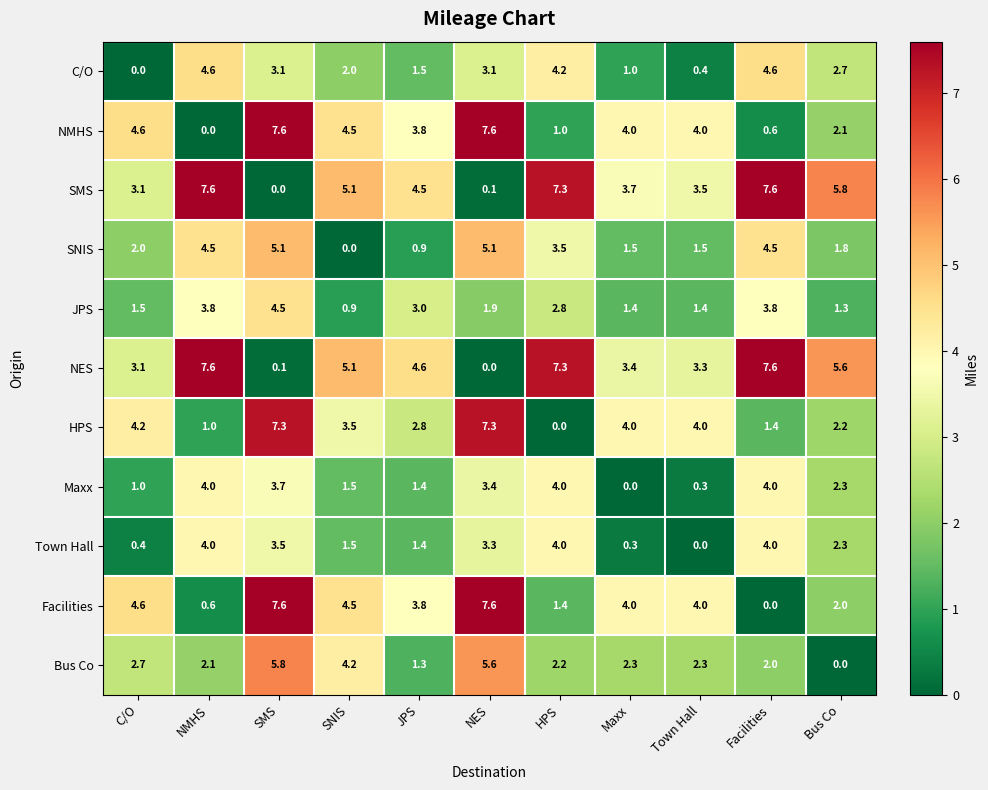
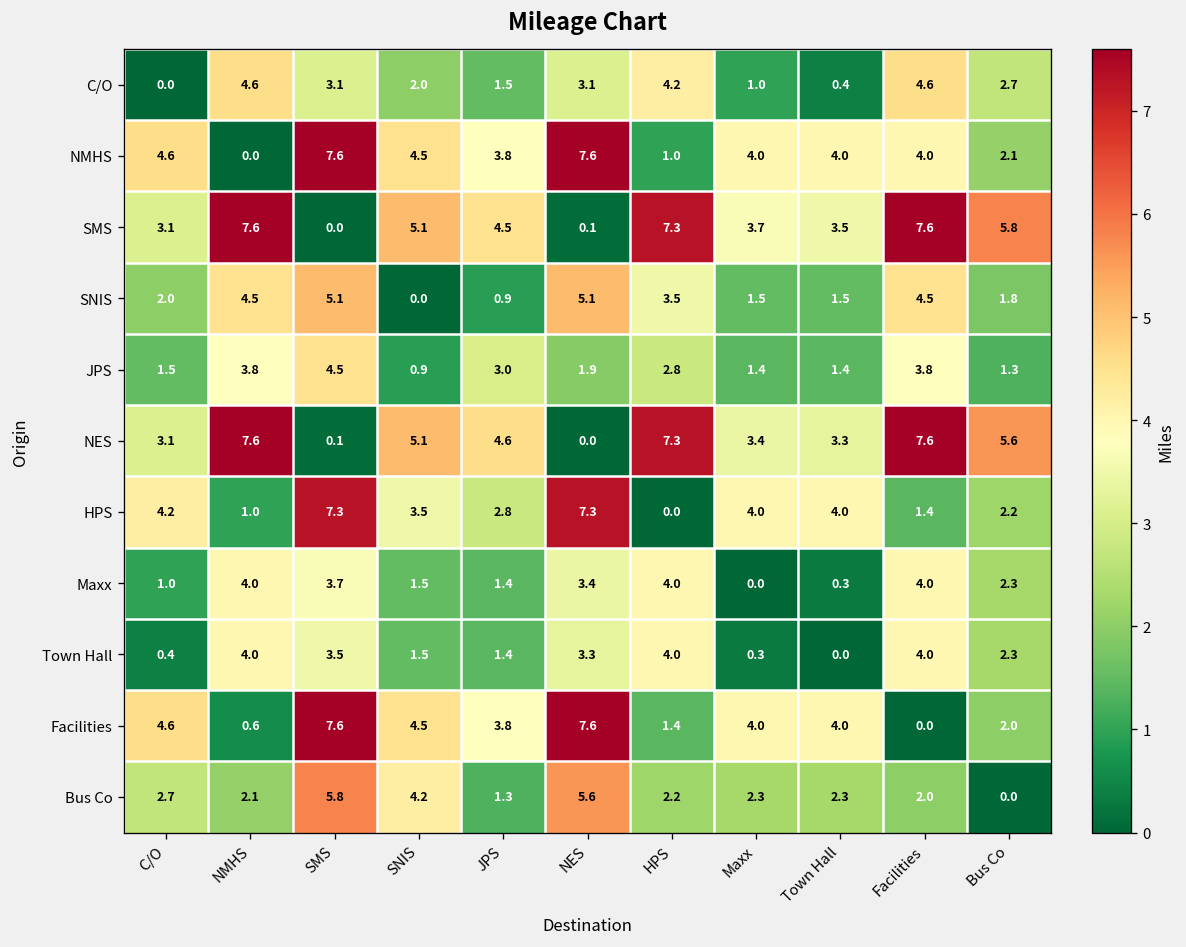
  {
    "C/O": {
      "C/O": 0.0,
      "NMHS": 4.6,
      "SMS": 3.1,
      "SNIS": 2.0,
      "JPS": 1.5,
      "NES": 3.1,
      "HPS": 4.2,
      "Maxx": 1.0,
      "Town Hall": 0.4,
      "Facilities": 4.6,
      "Bus Co": 2.7
    },
    "NMHS": {
      "C/O": 4.6,
      "NMHS": 0.0,
      "SMS": 7.6,
      "SNIS": 4.5,
      "JPS": 3.8,
      "NES": 7.6,
      "HPS": 1.0,
      "Maxx": 4.0,
      "Town Hall": 4.0,
-     "Facilities": 0.6,
+     "Facilities": 4.0,
      "Bus Co": 2.1
    },
    "SMS": {
      "C/O": 3.1,
      "NMHS": 7.6,
      "SMS": 0.0,
      "SNIS": 5.1,
      "JPS": 4.5,
      "NES": 0.1,
      "HPS": 7.3,
      "Maxx": 3.7,
      "Town Hall": 3.5,
      "Facilities": 7.6,
      "Bus Co": 5.8
    },
    "SNIS": {
      "C/O": 2.0,
      "NMHS": 4.5,
      "SMS": 5.1,
      "SNIS": 0.0,
      "JPS": 0.9,
      "NES": 5.1,
      "HPS": 3.5,
      "Maxx": 1.5,
      "Town Hall": 1.5,
      "Facilities": 4.5,
      "Bus Co": 1.8
    },
    "JPS": {
      "C/O": 1.5,
      "NMHS": 3.8,
      "SMS": 4.5,
      "SNIS": 0.9,
      "JPS": 3.0,
      "NES": 1.9,
      "HPS": 2.8,
      "Maxx": 1.4,
      "Town Hall": 1.4,
      "Facilities": 3.8,
      "Bus Co": 1.3
    },
    "NES": {
      "C/O": 3.1,
      "NMHS": 7.6,
      "SMS": 0.1,
      "SNIS": 5.1,
      "JPS": 4.6,
      "NES": 0.0,
      "HPS": 7.3,
      "Maxx": 3.4,
      "Town Hall": 3.3,
      "Facilities": 7.6,
      "Bus Co": 5.6
    },
    "HPS": {
      "C/O": 4.2,
      "NMHS": 1.0,
      "SMS": 7.3,
      "SNIS": 3.5,
      "JPS": 2.8,
      "NES": 7.3,
      "HPS": 0.0,
      "Maxx": 4.0,
      "Town Hall": 4.0,
      "Facilities": 1.4,
      "Bus Co": 2.2
    },
    "Maxx": {
      "C/O": 1.0,
      "NMHS": 4.0,
      "SMS": 3.7,
      "SNIS": 1.5,
      "JPS": 1.4,
      "NES": 3.4,
      "HPS": 4.0,
      "Maxx": 0.0,
      "Town Hall": 0.3,
      "Facilities": 4.0,
      "Bus Co": 2.3
    },
    "Town Hall": {
      "C/O": 0.4,
      "NMHS": 4.0,
      "SMS": 3.5,
      "SNIS": 1.5,
      "JPS": 1.4,
      "NES": 3.3,
      "HPS": 4.0,
      "Maxx": 0.3,
      "Town Hall": 0.0,
      "Facilities": 4.0,
      "Bus Co": 2.3
    },
    "Facilities": {
      "C/O": 4.6,
      "NMHS": 0.6,
      "SMS": 7.6,
      "SNIS": 4.5,
      "JPS": 3.8,
      "NES": 7.6,
      "HPS": 1.4,
      "Maxx": 4.0,
      "Town Hall": 4.0,
      "Facilities": 0.0,
      "Bus Co": 2.0
    },
    "Bus Co": {
      "C/O": 2.7,
      "NMHS": 2.1,
      "SMS": 5.8,
      "SNIS": 4.2,
      "JPS": 1.3,
      "NES": 5.6,
      "HPS": 2.2,
      "Maxx": 2.3,
      "Town Hall": 2.3,
      "Facilities": 2.0,
      "Bus Co": 0.0
    }
  }
